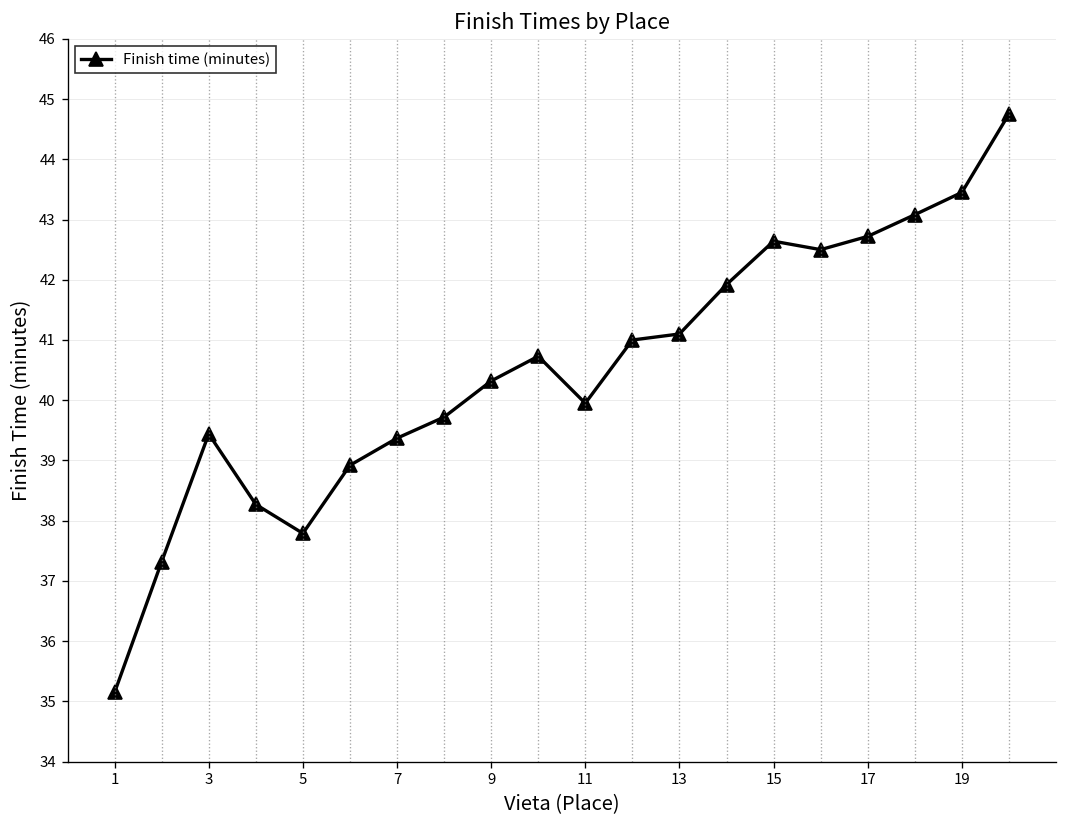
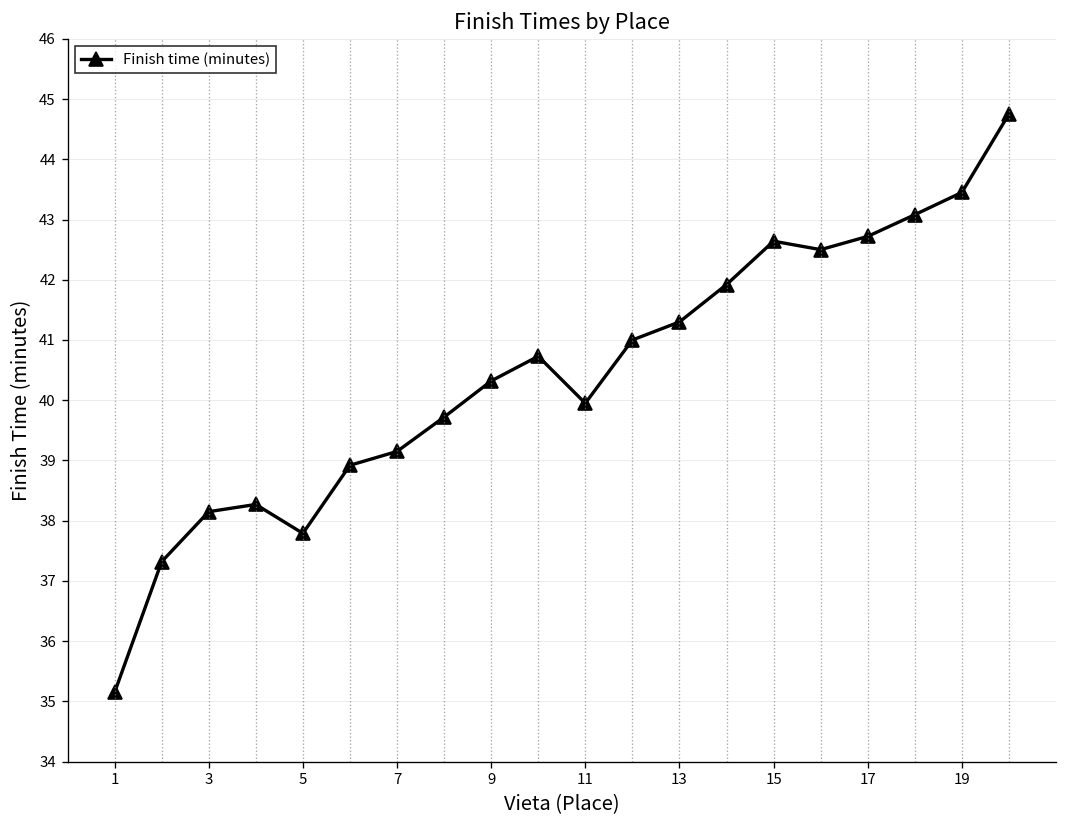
  {
    "1": 35.2,
-   "3": 39.4,
+   "3": 38.2,
    "5": 37.8,
-   "7": 39.4,
+   "7": 39.2,
    "9": 40.3,
    "11": 40.0,
-   "13": 41.1,
+   "13": 41.3,
    "15": 42.6,
    "17": 42.7,
    "19": 43.5
  }
